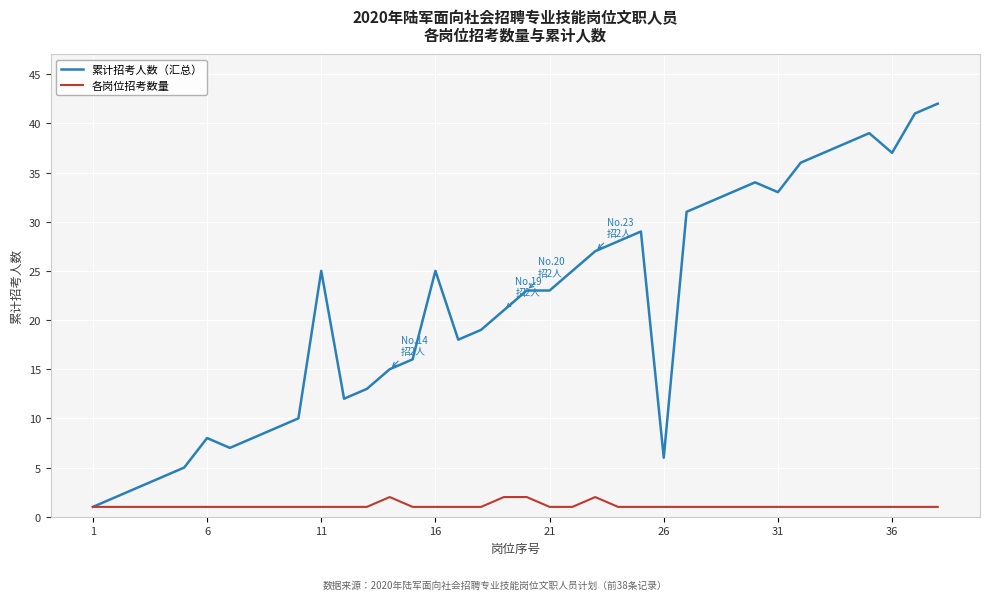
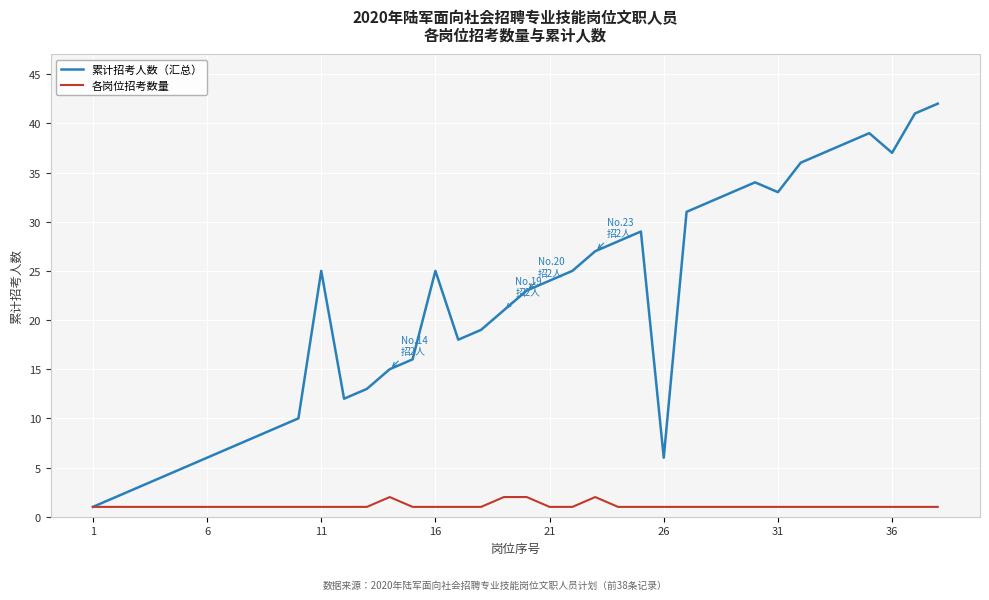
  {
    "累计招考人数（汇总）": {
-     "6": 8,
+     "6": 6,
      "11": 25,
      "16": 25,
-     "21": 23,
+     "21": 24,
      "26": 6,
      "31": 33,
      "36": 37
    },
    "各岗位招考数量": {
      "6": 1,
      "11": 1,
      "16": 1,
      "21": 1,
      "26": 1,
      "31": 1,
      "36": 1
    }
  }
